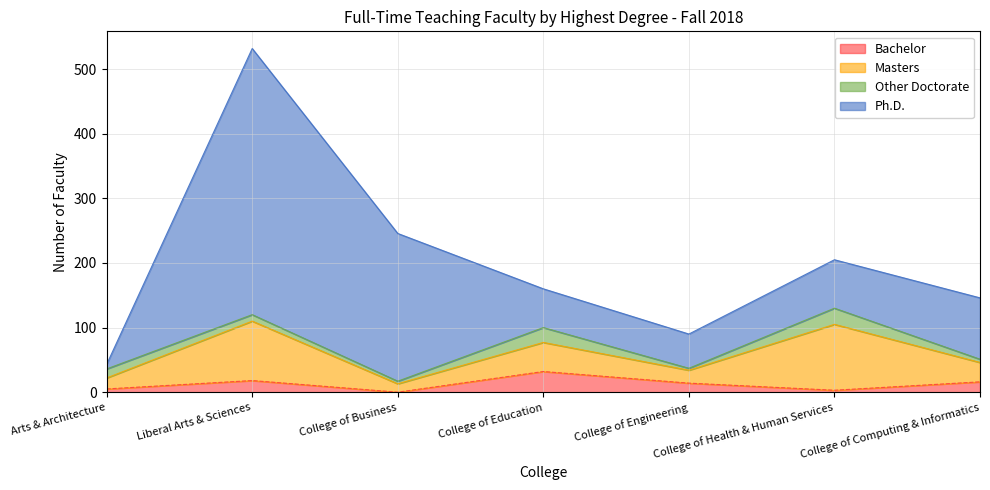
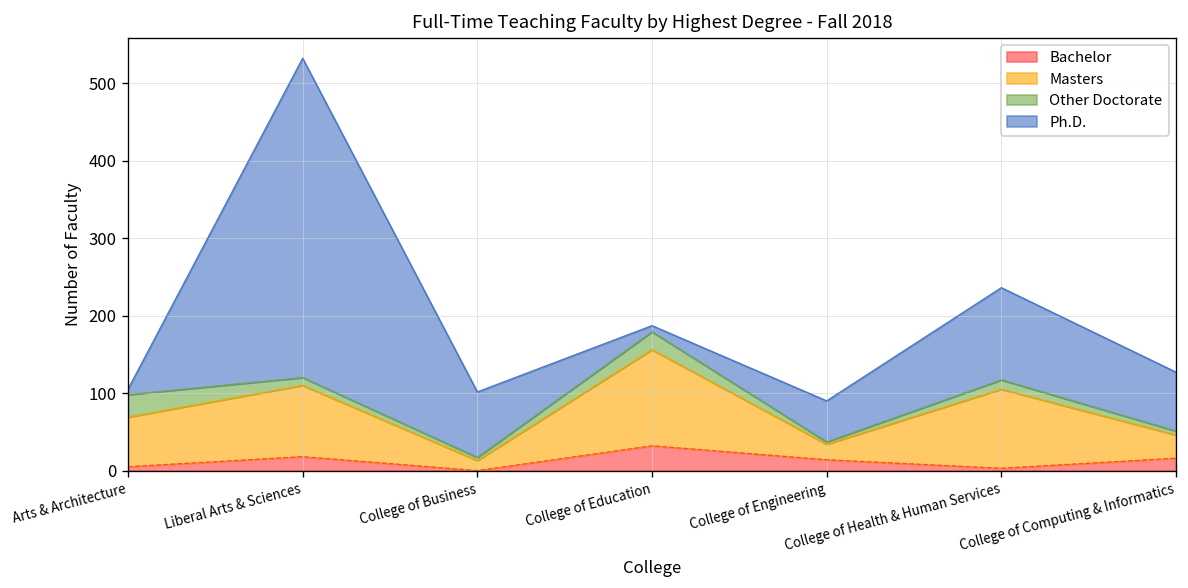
  {
    "Bachelor": {
      "Arts & Architecture": 10,
      "Liberal Arts & Sciences": 20,
      "College of Business": 0,
      "College of Education": 30,
      "College of Engineering": 10,
      "College of Health & Human Services": 0,
      "College of Computing & Informatics": 20
    },
    "Masters": {
-     "Arts & Architecture": 20,
+     "Arts & Architecture": 60,
      "Liberal Arts & Sciences": 90,
      "College of Business": 10,
-     "College of Education": 50,
+     "College of Education": 120,
      "College of Health & Human Services": 100,
      "College of Computing & Informatics": 30
    },
    "Other Doctorate": {
-     "Arts & Architecture": 10,
+     "Arts & Architecture": 30,
      "Liberal Arts & Sciences": 10,
      "College of Business": 0,
      "College of Education": 20,
-     "College of Health & Human Services": 30,
+     "College of Health & Human Services": 10,
      "College of Computing & Informatics": 10
    },
    "Ph.D.": {
      "Arts & Architecture": 10,
      "Liberal Arts & Sciences": 410,
-     "College of Business": 230,
-     "College of Education": 60,
+     "College of Business": 80,
+     "College of Education": 10,
      "College of Engineering": 50,
-     "College of Health & Human Services": 80,
-     "College of Computing & Informatics": 100
+     "College of Health & Human Services": 120,
+     "College of Computing & Informatics": 80
    }
  }
